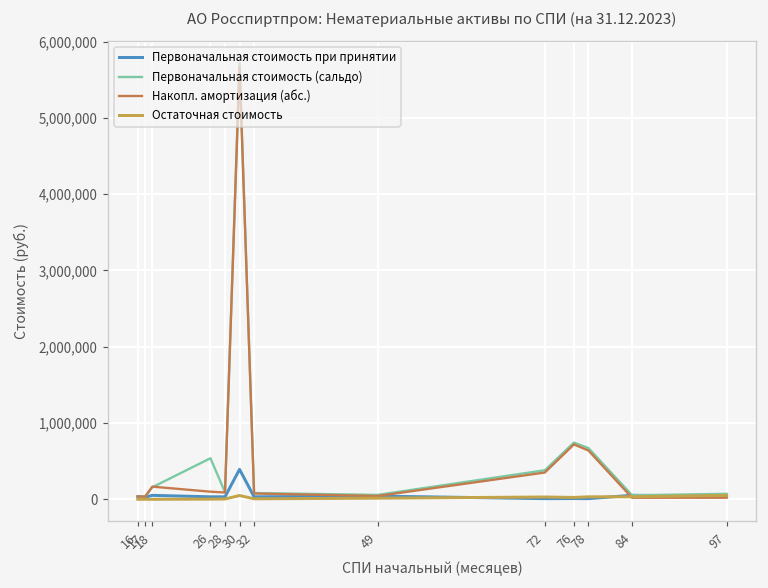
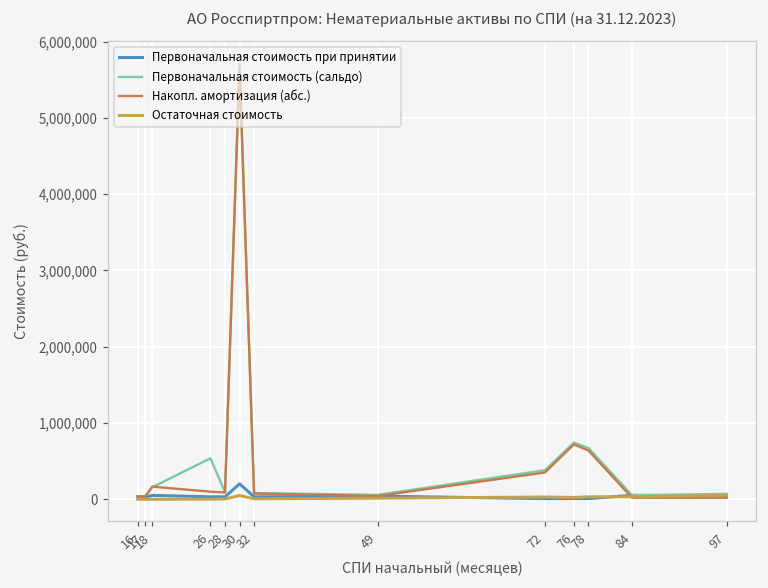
  {
    "Первоначальная стоимость при принятии": {
      "18": "100,000",
-     "30": "400,000"
+     "30": "200,000"
    },
    "Первоначальная стоимость (сальдо)": {
      "26": "500,000"
    }
  }
